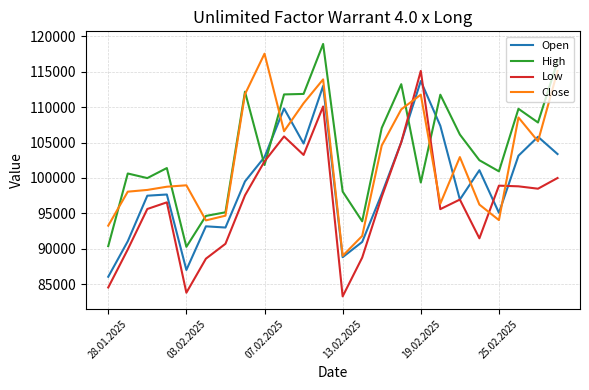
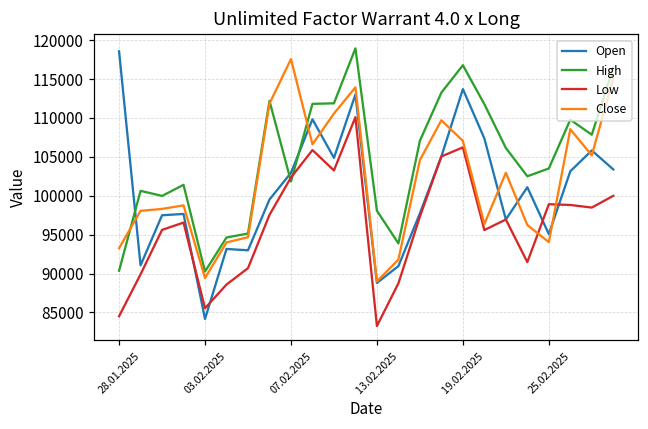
  {
    "Open": {
-     "28.01.2025": 86000,
-     "03.02.2025": 87000,
+     "28.01.2025": 119000,
+     "03.02.2025": 84000,
      "07.02.2025": 103000,
      "19.02.2025": 114000,
      "25.02.2025": 95000
    },
    "High": {
      "28.01.2025": 90000,
      "03.02.2025": 90000,
      "07.02.2025": 102000,
      "13.02.2025": 98000,
-     "19.02.2025": 99000,
-     "25.02.2025": 101000
+     "19.02.2025": 117000,
+     "25.02.2025": 104000
    },
    "Low": {
      "28.01.2025": 85000,
-     "03.02.2025": 84000,
+     "03.02.2025": 86000,
      "07.02.2025": 102000,
      "13.02.2025": 83000,
-     "19.02.2025": 115000,
+     "19.02.2025": 106000,
      "25.02.2025": 99000
    },
    "Close": {
      "28.01.2025": 93000,
-     "03.02.2025": 99000,
+     "03.02.2025": 89000,
      "07.02.2025": 118000,
-     "19.02.2025": 112000,
+     "19.02.2025": 107000,
      "25.02.2025": 94000
    }
  }
